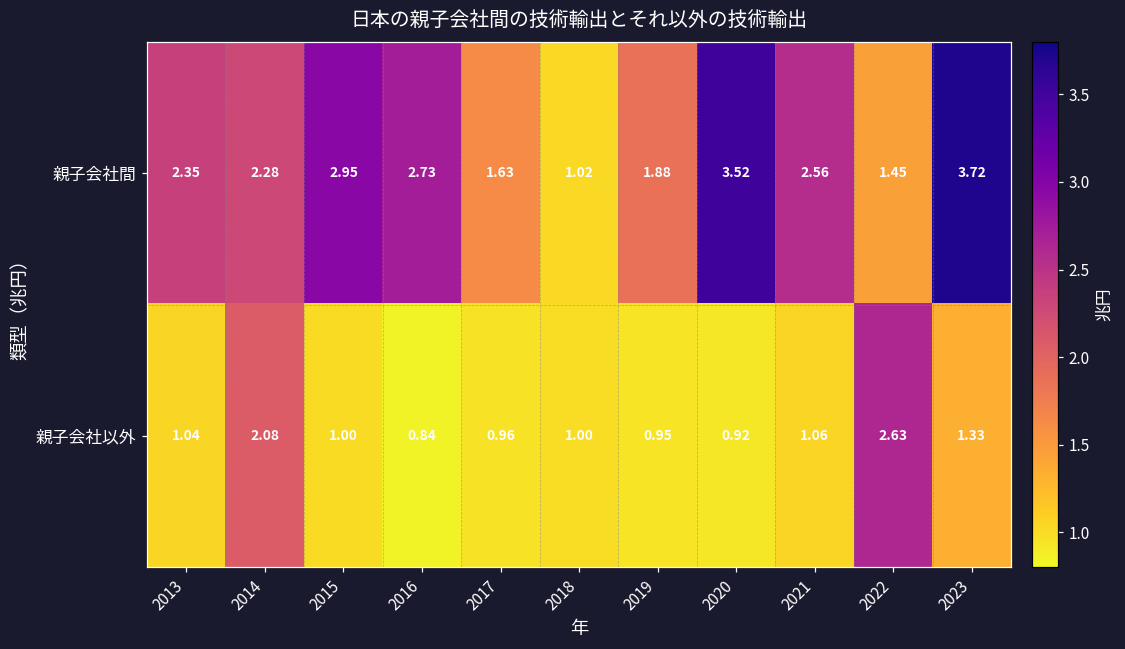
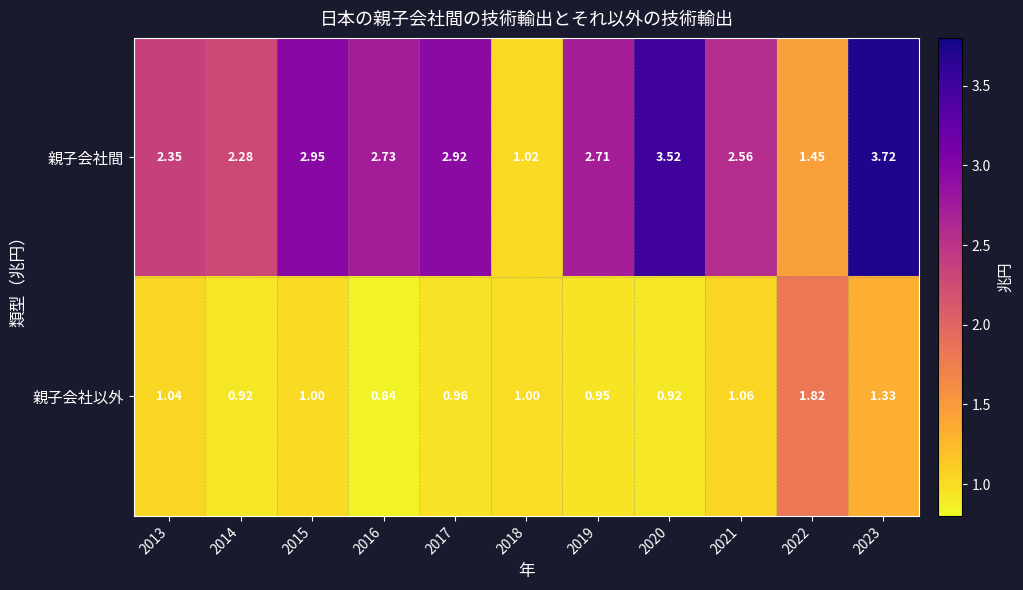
  {
    "親子会社間": {
      "2013": 2.35,
      "2014": 2.28,
      "2015": 2.95,
      "2016": 2.73,
-     "2017": 1.63,
+     "2017": 2.92,
      "2018": 1.02,
-     "2019": 1.88,
+     "2019": 2.71,
      "2020": 3.52,
      "2021": 2.56,
      "2022": 1.45,
      "2023": 3.72
    },
    "親子会社以外": {
      "2013": 1.04,
-     "2014": 2.08,
+     "2014": 0.92,
      "2015": 1.00,
      "2016": 0.84,
      "2017": 0.96,
      "2018": 1.00,
      "2019": 0.95,
      "2020": 0.92,
      "2021": 1.06,
-     "2022": 2.63,
+     "2022": 1.82,
      "2023": 1.33
    }
  }
